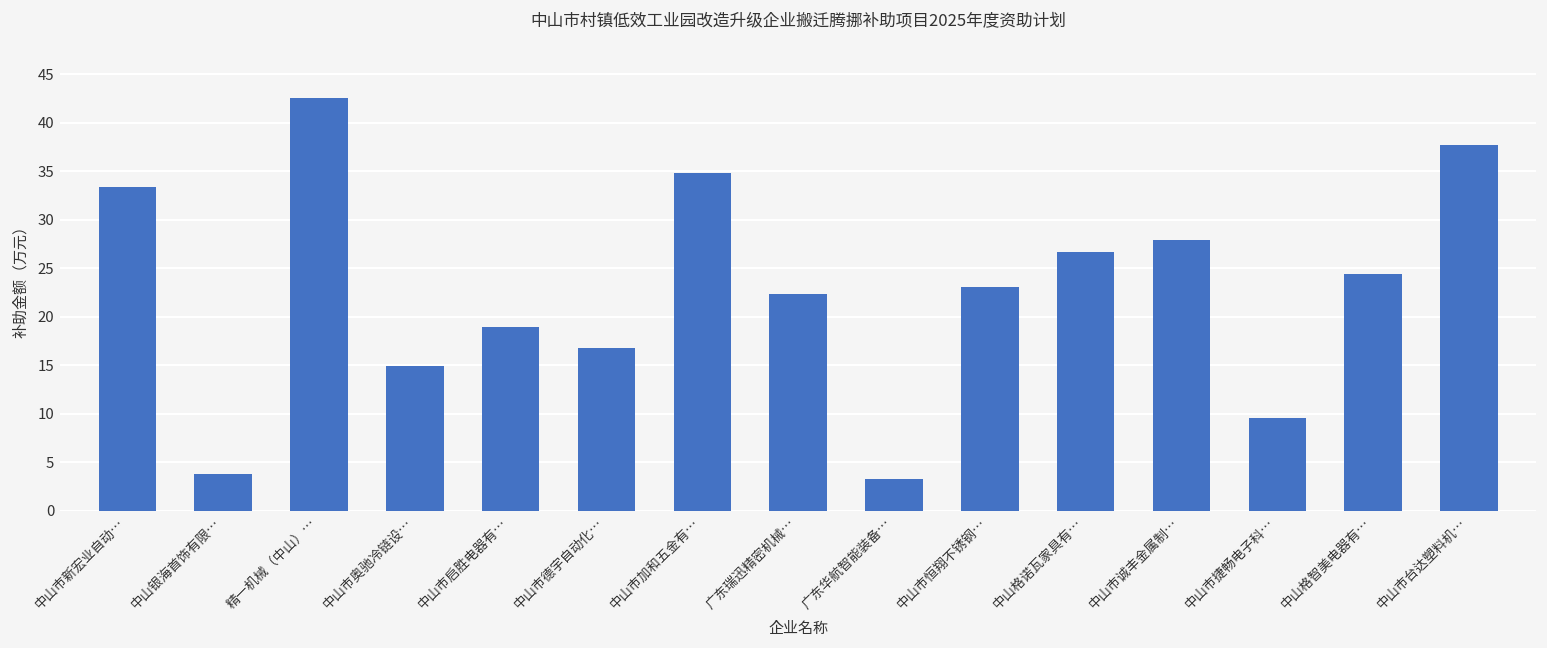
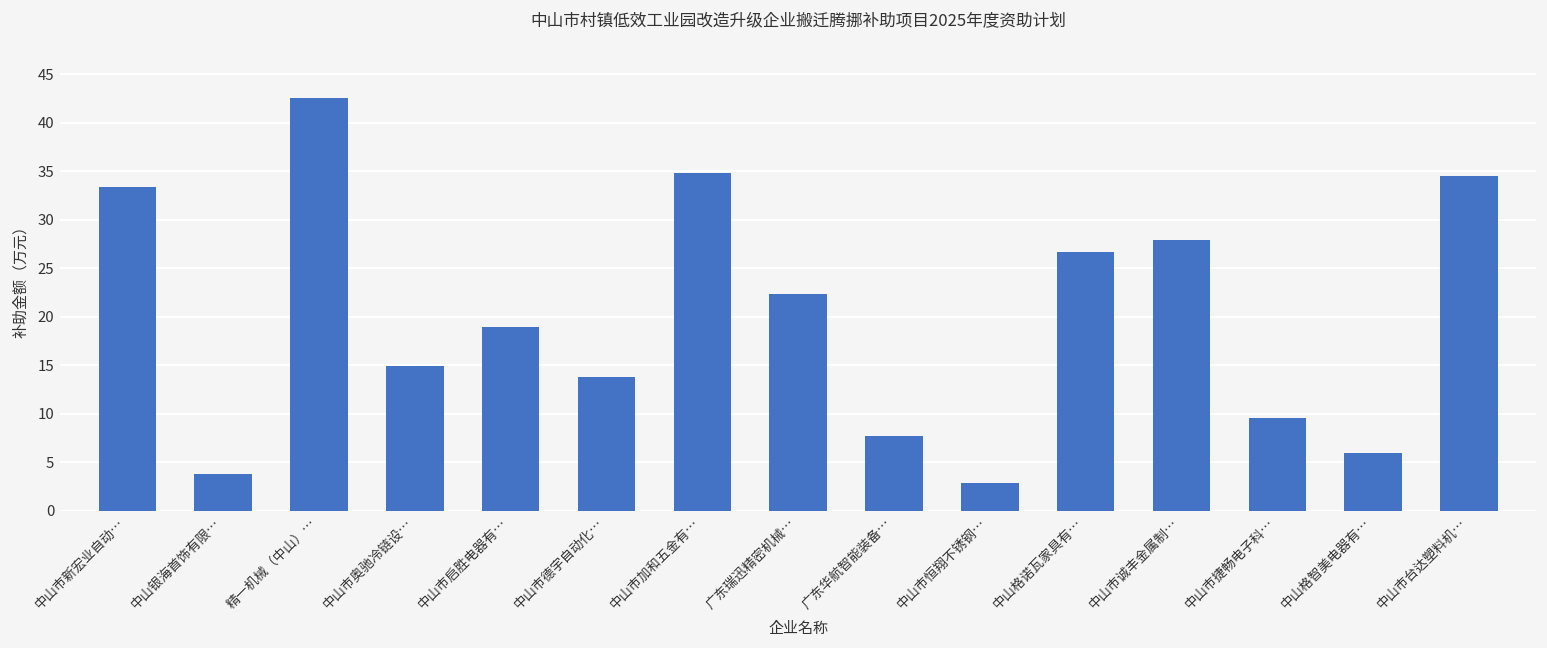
  {
    "中山市新宏业自动…": 33,
    "中山银海首饰有限…": 4,
    "精一机械（中山）…": 43,
    "中山市奥驰冷链设…": 15,
    "中山市启胜电器有…": 19,
-   "中山市德宇自动化…": 17,
+   "中山市德宇自动化…": 14,
    "中山市加和五金有…": 35,
    "广东瑞迅精密机械…": 22,
-   "广东华航智能装备…": 3,
-   "中山市恒翔不锈钢…": 23,
+   "广东华航智能装备…": 8,
+   "中山市恒翔不锈钢…": 3,
    "中山格诺瓦家具有…": 27,
    "中山市诚丰金属制…": 28,
    "中山市捷畅电子科…": 10,
-   "中山格智美电器有…": 24,
-   "中山市台达塑料机…": 38
+   "中山格智美电器有…": 6,
+   "中山市台达塑料机…": 34
  }
